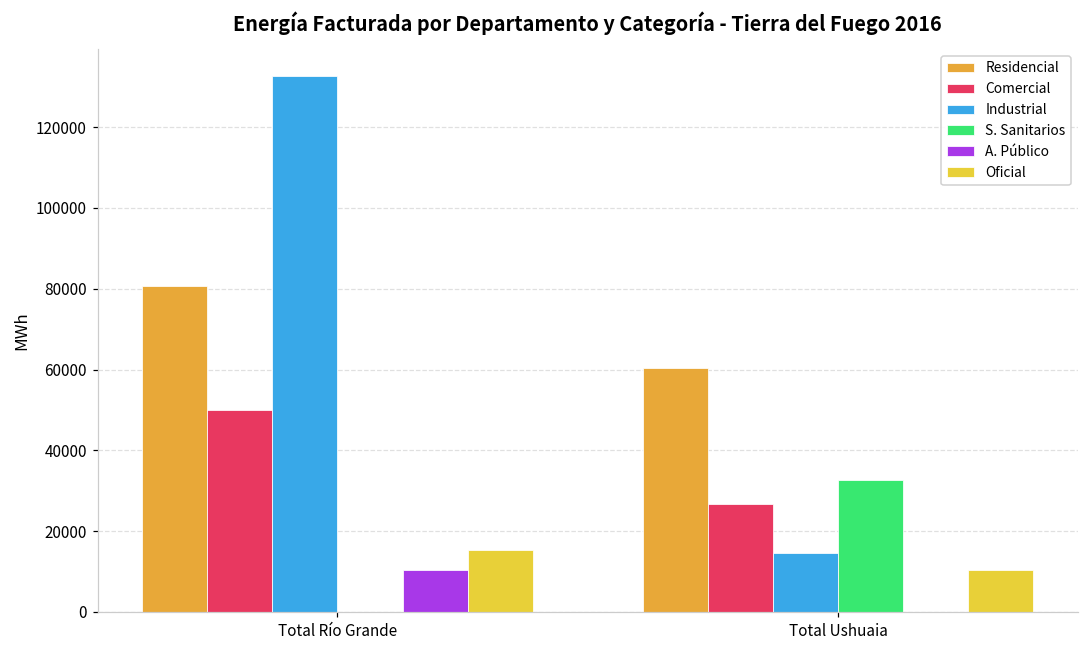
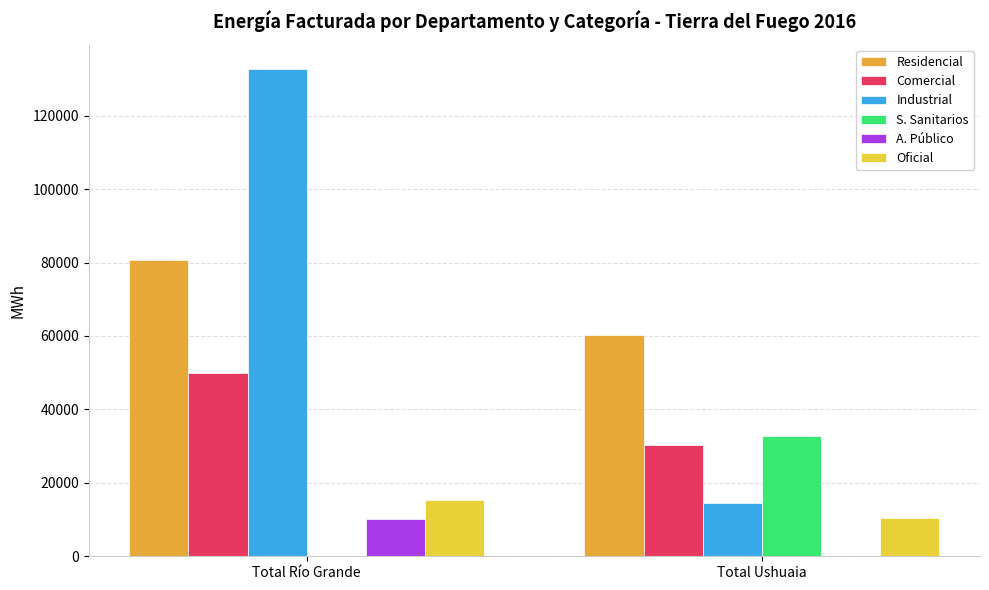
  {
    "Comercial": {
      "Total Río Grande": 50000,
-     "Total Ushuaia": 27000
+     "Total Ushuaia": 30000
    },
    "Industrial": {
      "Total Río Grande": 133000,
      "Total Ushuaia": 15000
    },
    "S. Sanitarios": {
      "Total Río Grande": 0,
      "Total Ushuaia": 33000
    },
    "A. Público": {
      "Total Río Grande": 10000,
      "Total Ushuaia": 0
    }
  }
